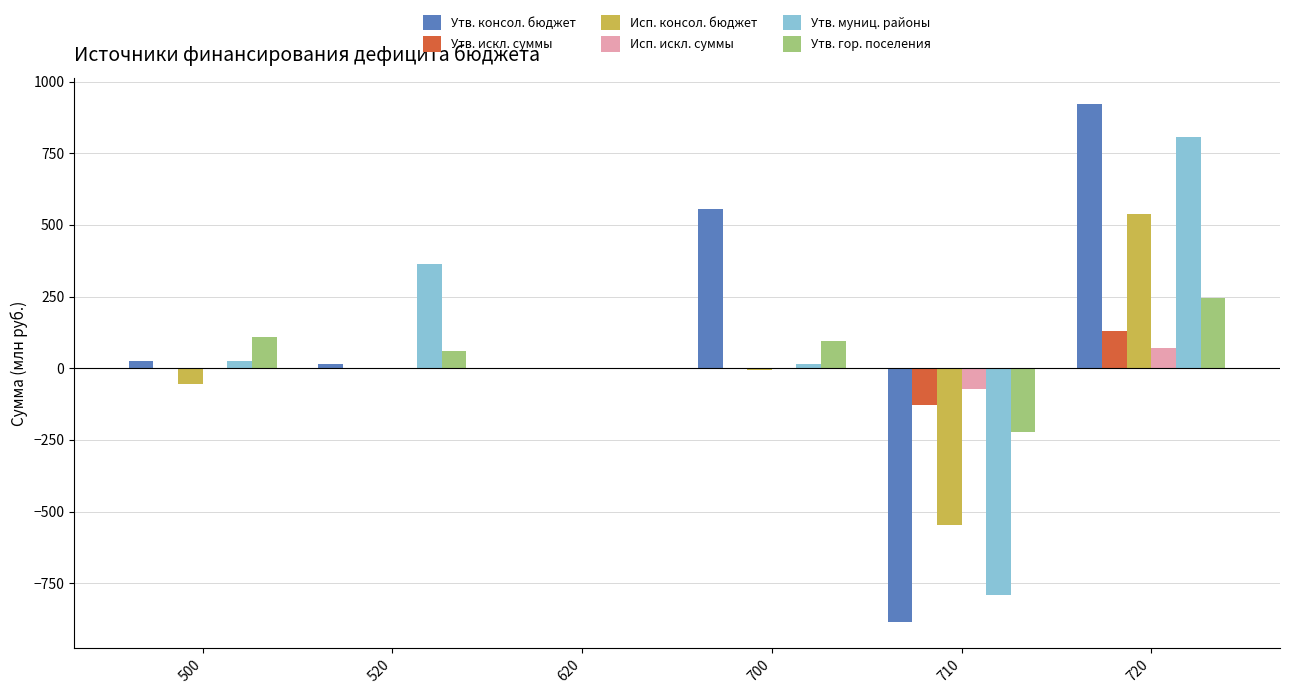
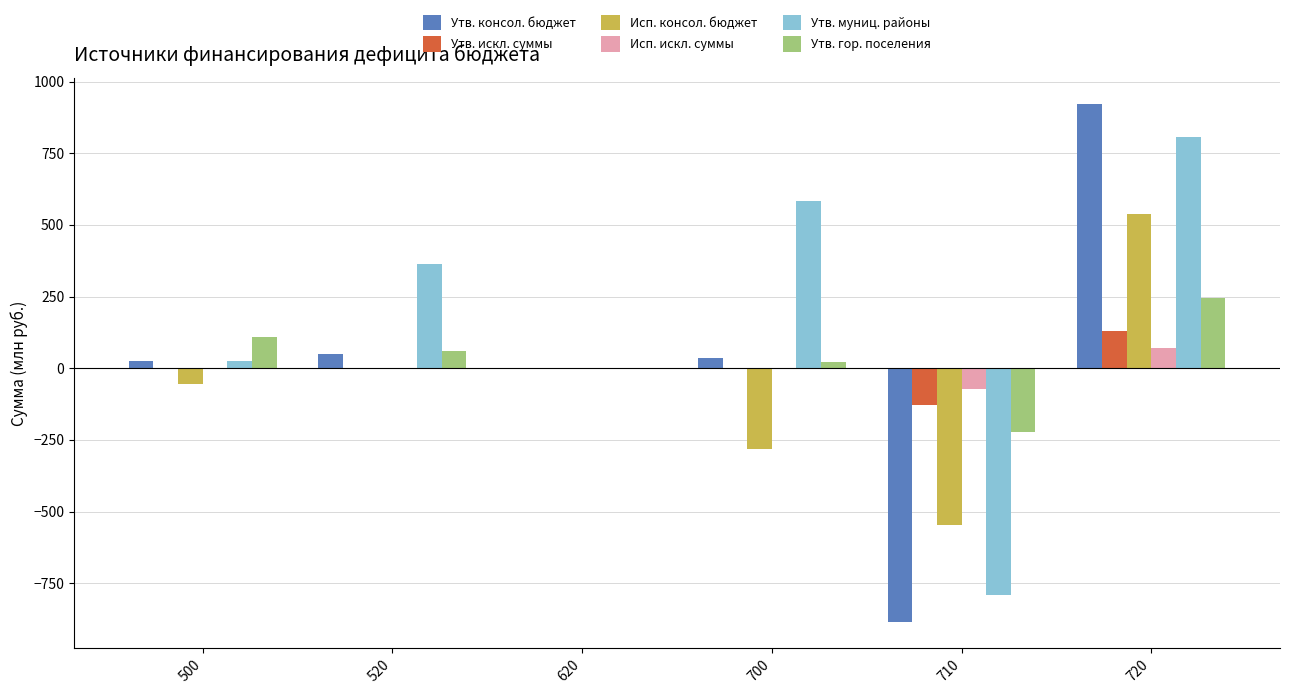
  {
    "Утв. консол. бюджет": {
      "500": 20,
-     "520": 20,
+     "520": 50,
      "620": 0,
-     "700": 560,
+     "700": 40,
      "710": -890,
      "720": 920
    },
    "Утв. искл. суммы": {
      "500": 0,
      "520": 0,
      "620": 0,
      "700": 0,
      "710": -130,
      "720": 130
    },
    "Исп. консол. бюджет": {
      "500": -60,
      "520": 0,
      "620": 0,
-     "700": -10,
+     "700": -280,
      "710": -550,
      "720": 540
    },
    "Исп. искл. суммы": {
      "500": 0,
      "520": 0,
      "620": 0,
      "700": 0,
      "710": -70,
      "720": 70
    },
    "Утв. муниц. районы": {
      "500": 30,
      "520": 360,
      "620": 0,
-     "700": 10,
+     "700": 580,
      "710": -790,
      "720": 810
    },
    "Утв. гор. поселения": {
      "500": 110,
      "520": 60,
      "620": 0,
-     "700": 100,
+     "700": 20,
      "710": -220,
      "720": 250
    }
  }
